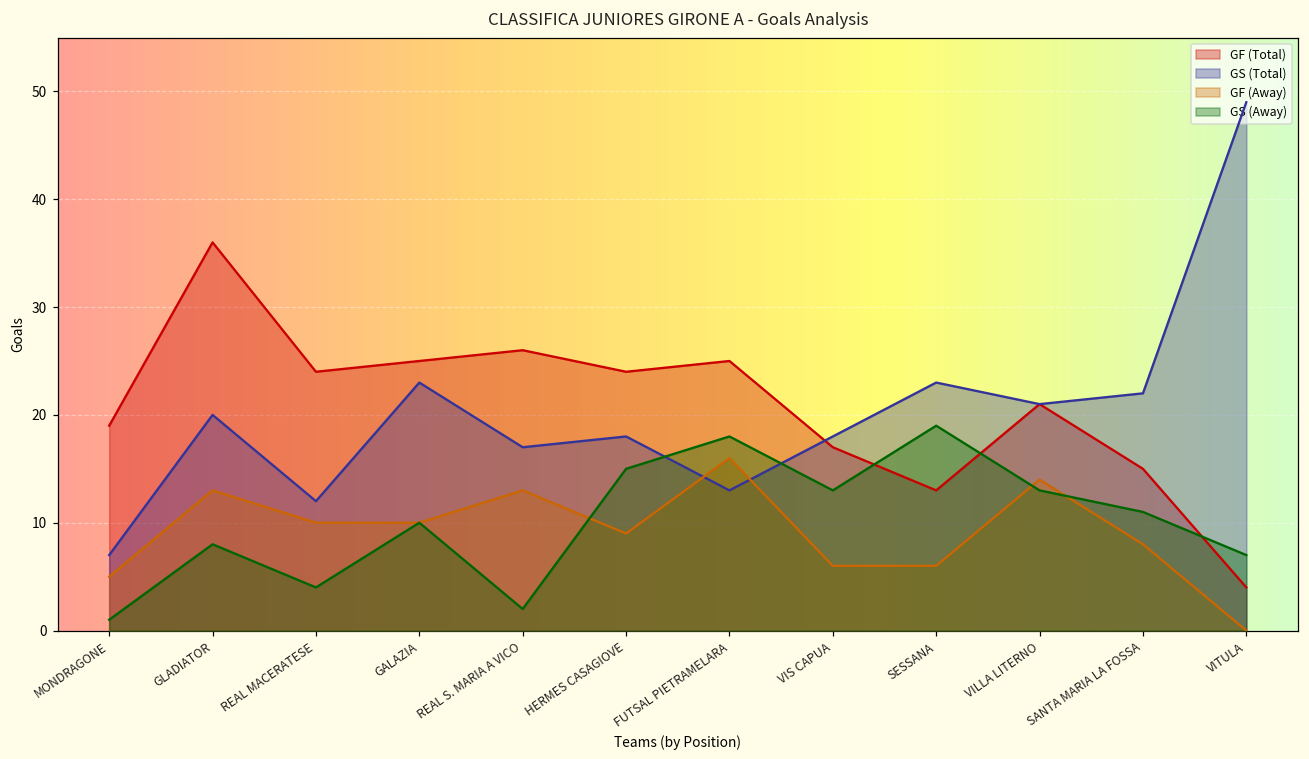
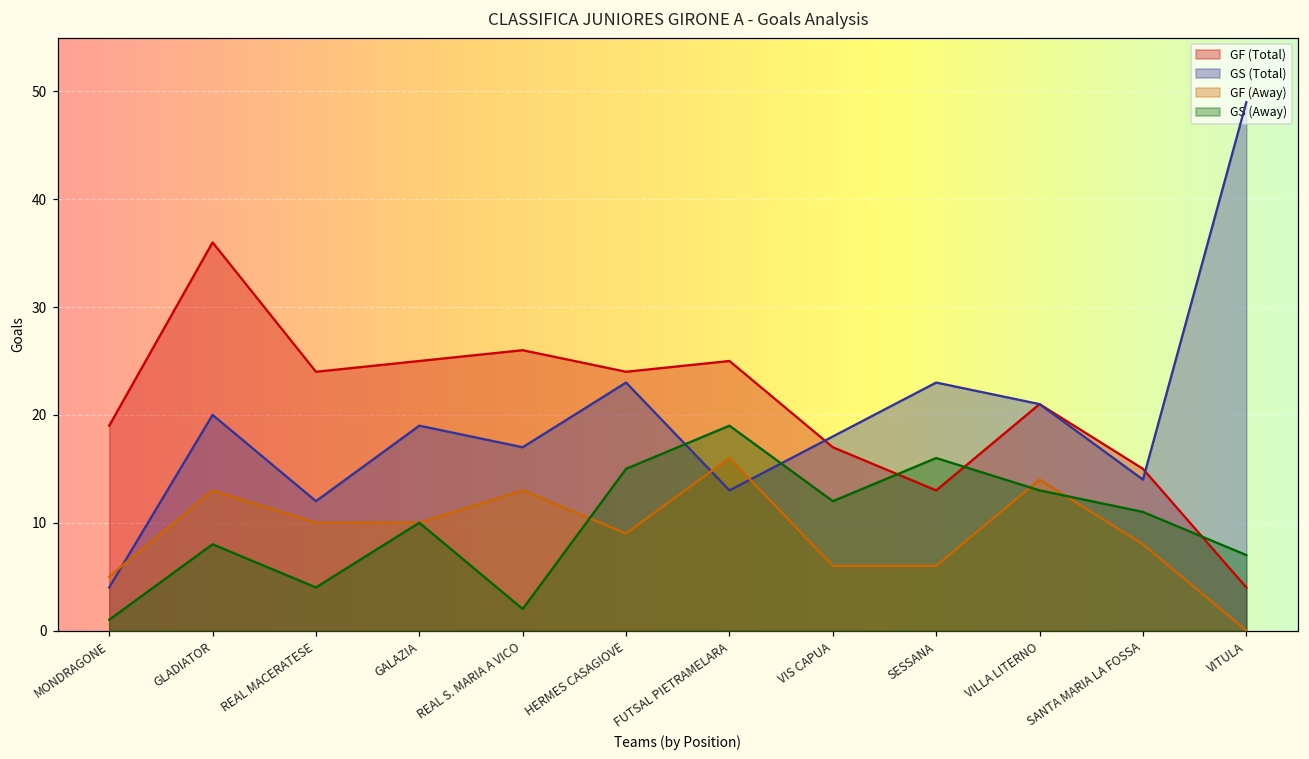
  {
    "GS (Total)": {
-     "MONDRAGONE": 7,
+     "MONDRAGONE": 4,
      "GLADIATOR": 20,
      "REAL MACERATESE": 12,
-     "GALAZIA": 23,
+     "GALAZIA": 19,
      "REAL S. MARIA A VICO": 17,
-     "HERMES CASAGIOVE": 18,
+     "HERMES CASAGIOVE": 23,
      "FUTSAL PIETRAMELARA": 13,
      "VIS CAPUA": 18,
      "SESSANA": 23,
-     "SANTA MARIA LA FOSSA": 22
+     "SANTA MARIA LA FOSSA": 14
    },
    "GS (Away)": {
      "MONDRAGONE": 1,
      "GLADIATOR": 8,
      "REAL MACERATESE": 4,
      "REAL S. MARIA A VICO": 2,
      "HERMES CASAGIOVE": 15,
-     "FUTSAL PIETRAMELARA": 18,
-     "VIS CAPUA": 13,
-     "SESSANA": 19,
+     "FUTSAL PIETRAMELARA": 19,
+     "VIS CAPUA": 12,
+     "SESSANA": 16,
      "VILLA LITERNO": 13,
      "SANTA MARIA LA FOSSA": 11,
      "VITULA": 7
    }
  }
